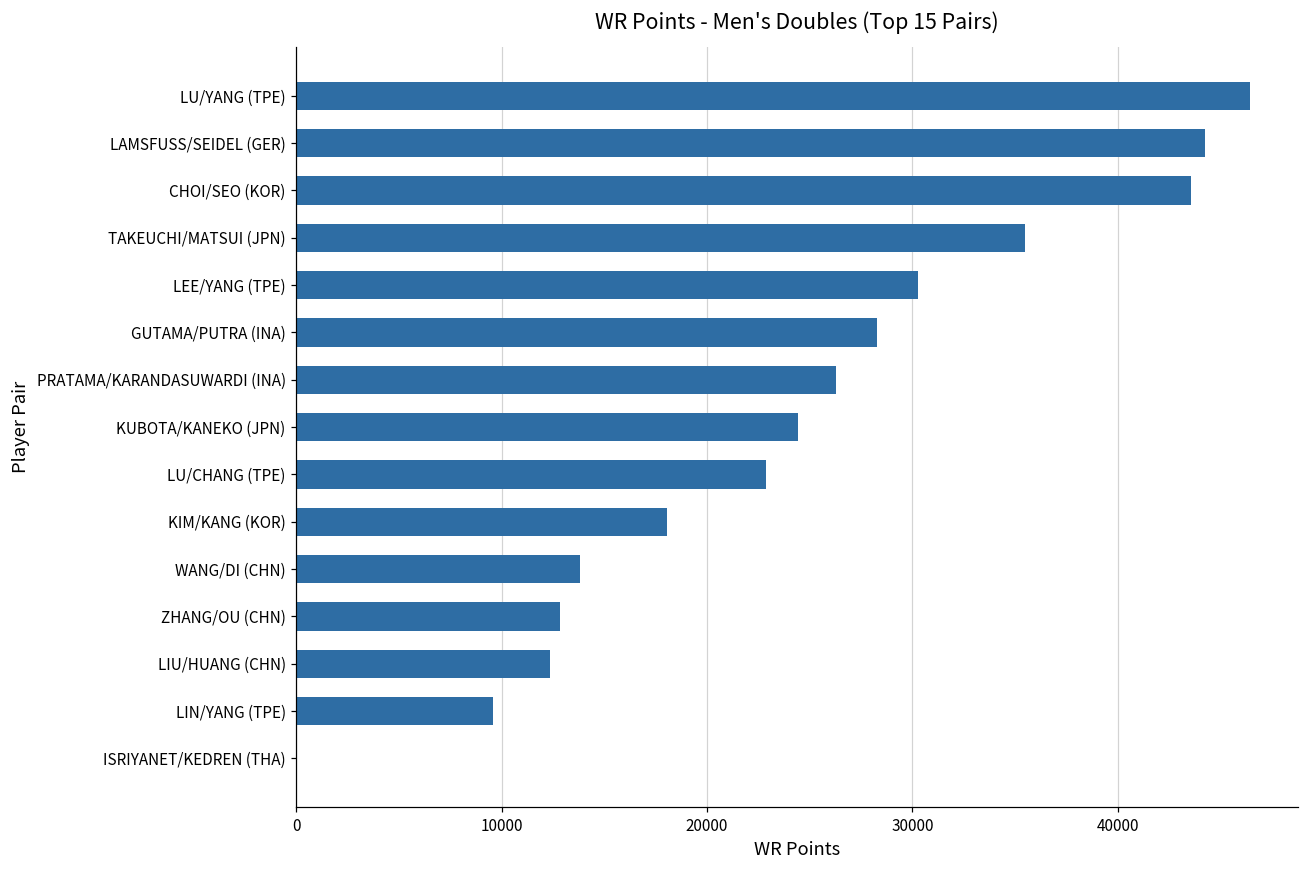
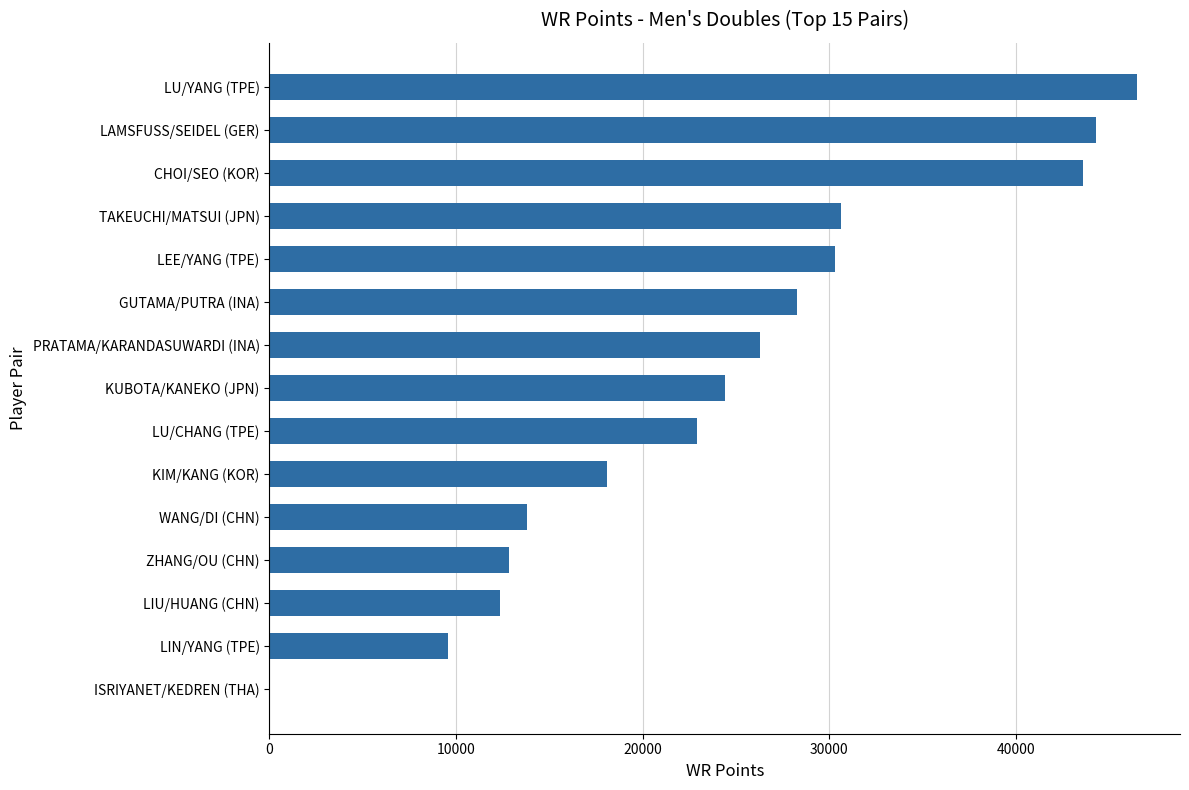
  {
    "LU/YANG (TPE)": 46500,
    "LAMSFUSS/SEIDEL (GER)": 44300,
    "CHOI/SEO (KOR)": 43600,
-   "TAKEUCHI/MATSUI (JPN)": 35500,
+   "TAKEUCHI/MATSUI (JPN)": 30600,
    "LEE/YANG (TPE)": 30300,
    "GUTAMA/PUTRA (INA)": 28300,
    "PRATAMA/KARANDASUWARDI (INA)": 26300,
    "KUBOTA/KANEKO (JPN)": 24400,
    "LU/CHANG (TPE)": 22900,
    "KIM/KANG (KOR)": 18100,
    "WANG/DI (CHN)": 13800,
    "ZHANG/OU (CHN)": 12900,
    "LIU/HUANG (CHN)": 12400,
    "LIN/YANG (TPE)": 9600,
    "ISRIYANET/KEDREN (THA)": 0
  }
